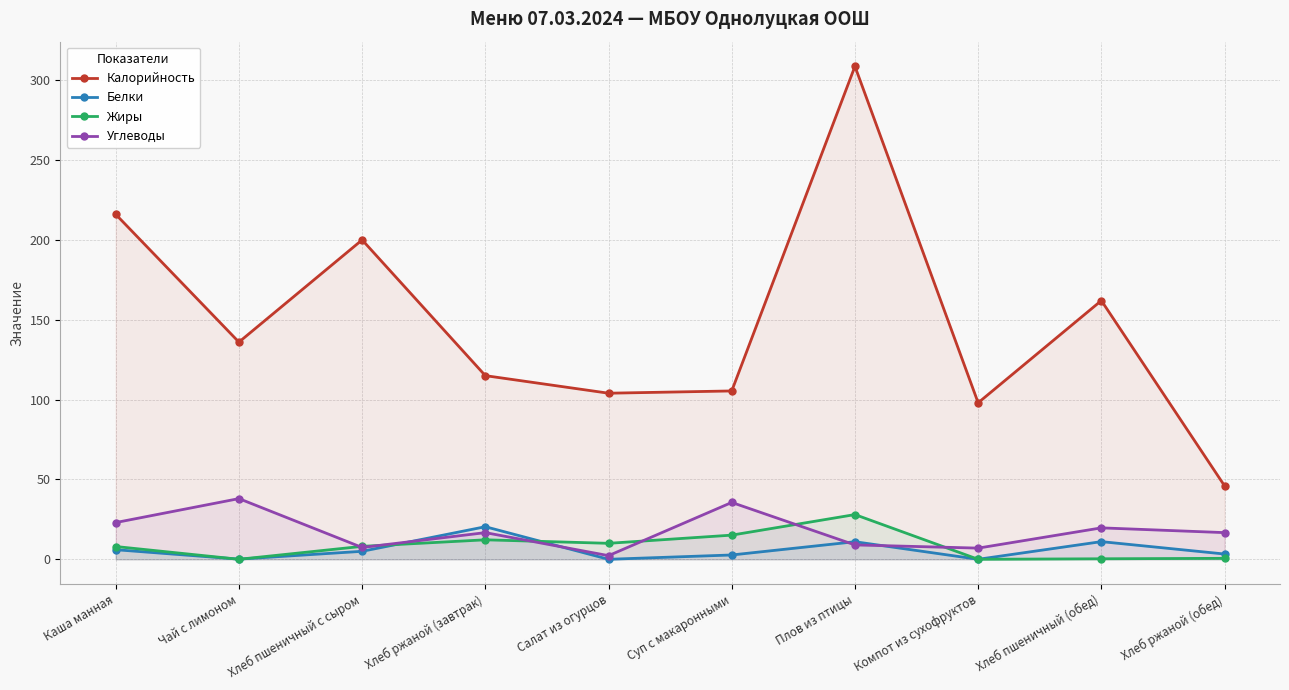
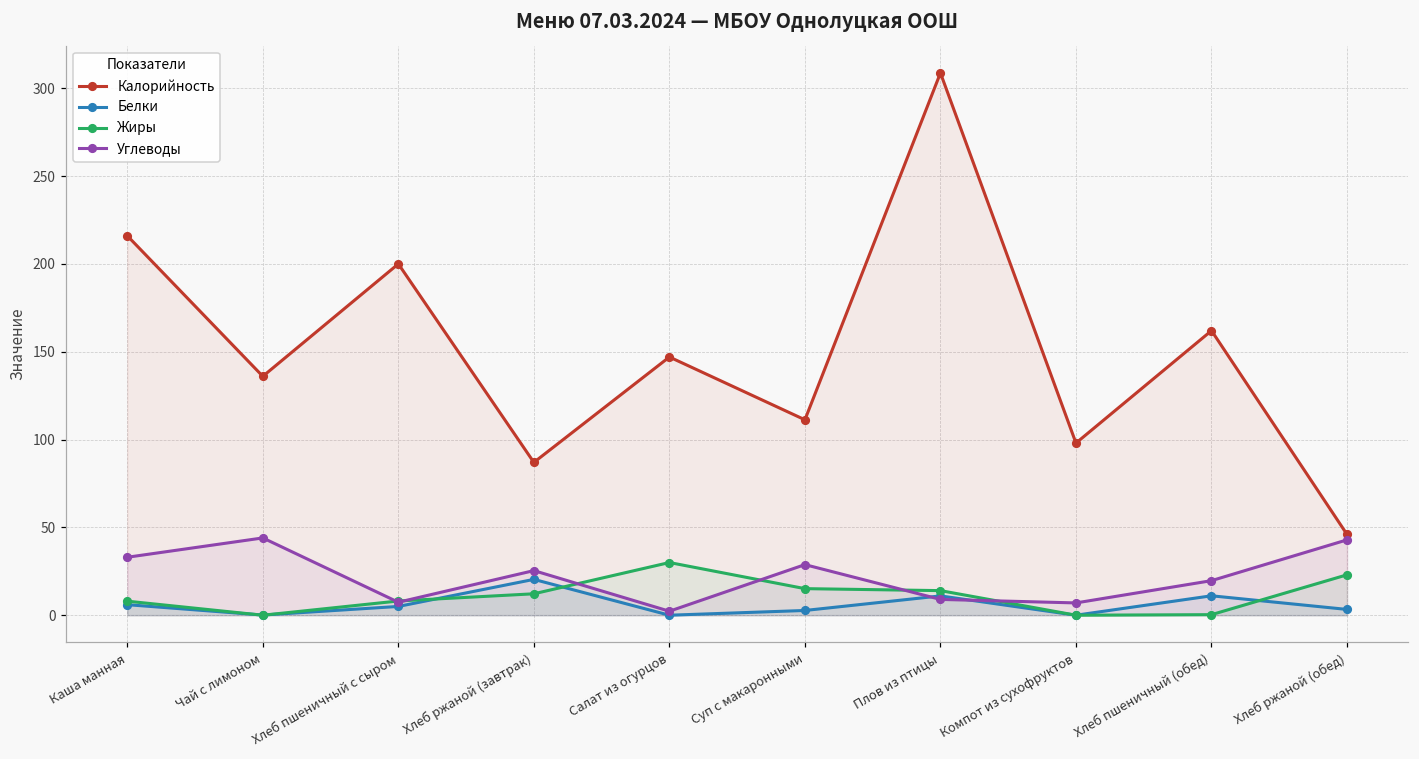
  {
    "Калорийность": {
      "Каша манная": 216,
      "Чай с лимоном": 136,
      "Хлеб пшеничный с сыром": 200,
-     "Хлеб ржаной (завтрак)": 115,
-     "Салат из огурцов": 104,
-     "Суп с макаронными": 105,
+     "Хлеб ржаной (завтрак)": 87,
+     "Салат из огурцов": 147,
+     "Суп с макаронными": 111,
      "Плов из птицы": 309,
      "Компот из сухофруктов": 98,
      "Хлеб пшеничный (обед)": 162,
      "Хлеб ржаной (обед)": 46
    },
    "Белки": {
      "Каша манная": 6,
      "Хлеб пшеничный с сыром": 5,
      "Хлеб ржаной (завтрак)": 20,
      "Салат из огурцов": 0,
      "Суп с макаронными": 3,
      "Плов из птицы": 11,
      "Хлеб пшеничный (обед)": 11,
      "Хлеб ржаной (обед)": 3
    },
    "Жиры": {
      "Каша манная": 8,
      "Хлеб ржаной (завтрак)": 12,
-     "Салат из огурцов": 10,
+     "Салат из огурцов": 30,
      "Суп с макаронными": 15,
-     "Плов из птицы": 28,
+     "Плов из птицы": 14,
      "Хлеб пшеничный (обед)": 0,
-     "Хлеб ржаной (обед)": 1
+     "Хлеб ржаной (обед)": 23
    },
    "Углеводы": {
-     "Каша манная": 23,
-     "Чай с лимоном": 38,
-     "Хлеб ржаной (завтрак)": 17,
+     "Каша манная": 33,
+     "Чай с лимоном": 44,
+     "Хлеб ржаной (завтрак)": 25,
      "Салат из огурцов": 2,
-     "Суп с макаронными": 36,
+     "Суп с макаронными": 29,
      "Плов из птицы": 9,
      "Компот из сухофруктов": 7,
      "Хлеб пшеничный (обед)": 20,
-     "Хлеб ржаной (обед)": 17
+     "Хлеб ржаной (обед)": 43
    }
  }
